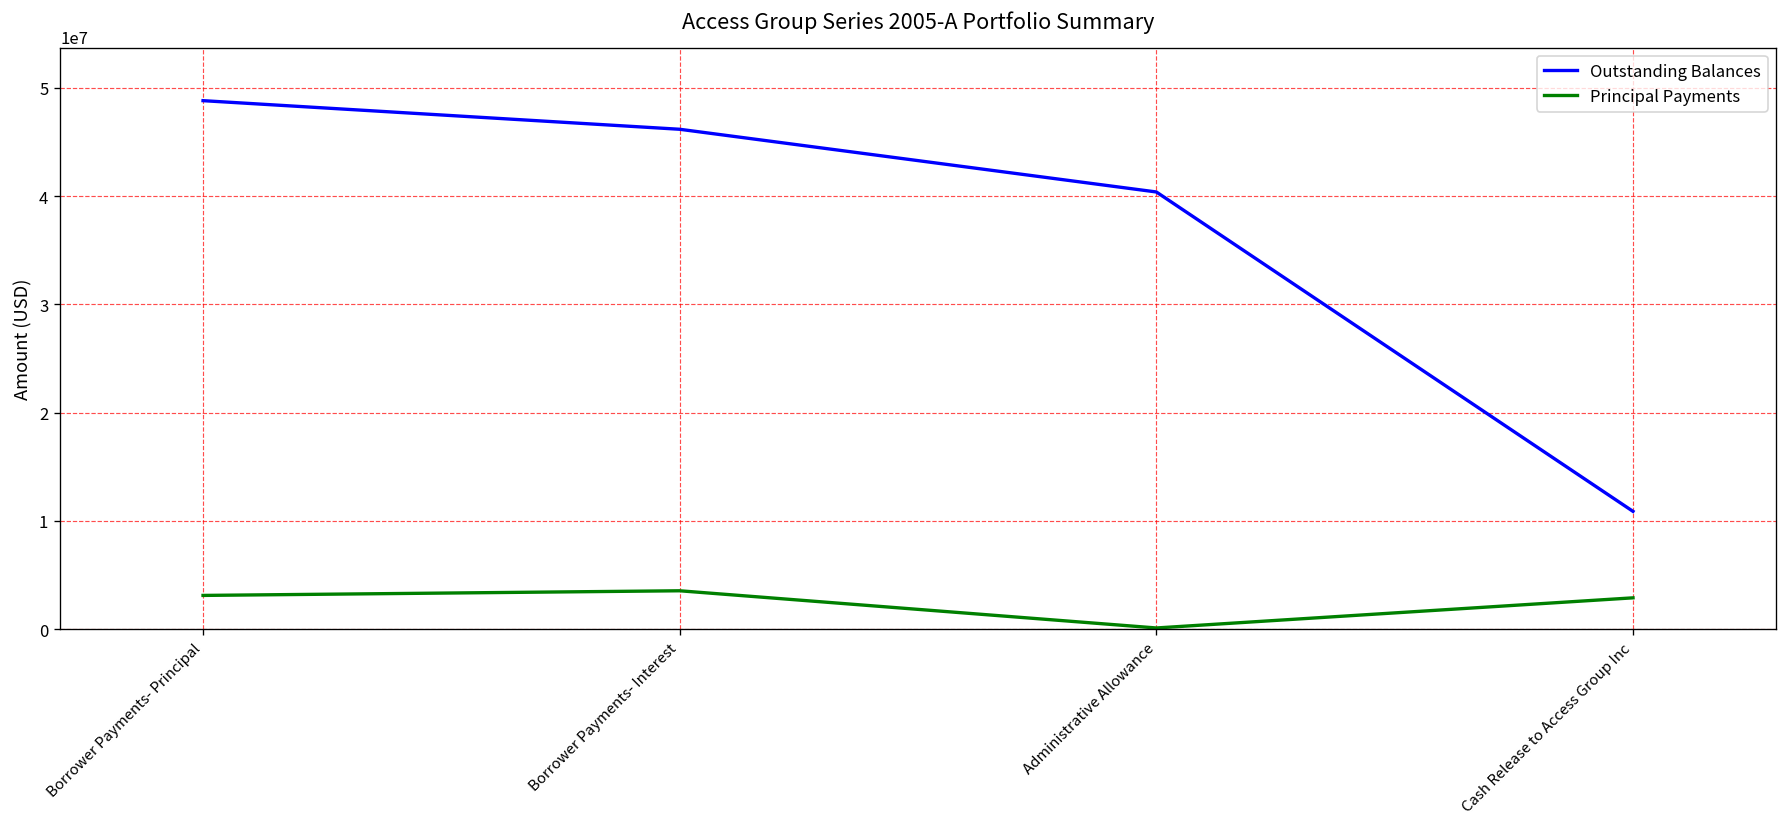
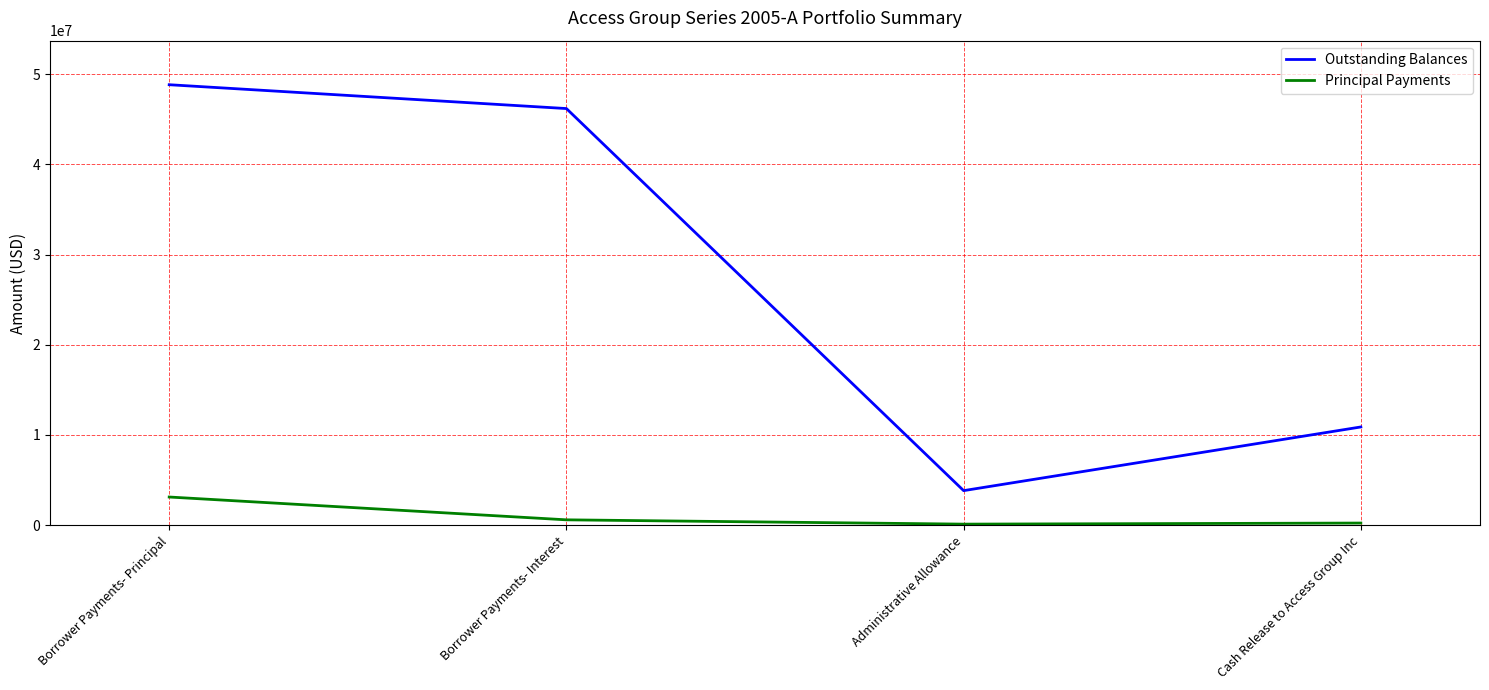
  {
    "Outstanding Balances": {
      "Borrower Payments- Principal": 49000000,
      "Borrower Payments- Interest": 46000000,
-     "Administrative Allowance": 40000000,
+     "Administrative Allowance": 4000000,
      "Cash Release to Access Group Inc": 11000000
    },
    "Principal Payments": {
      "Borrower Payments- Principal": 3000000,
-     "Borrower Payments- Interest": 4000000,
+     "Borrower Payments- Interest": 1000000,
      "Administrative Allowance": 0,
-     "Cash Release to Access Group Inc": 3000000
+     "Cash Release to Access Group Inc": 0
    }
  }
